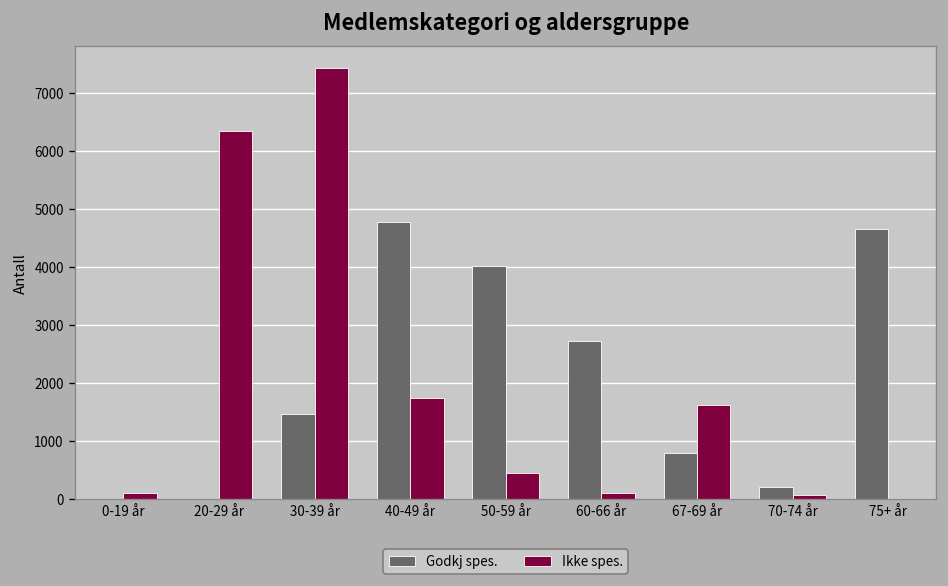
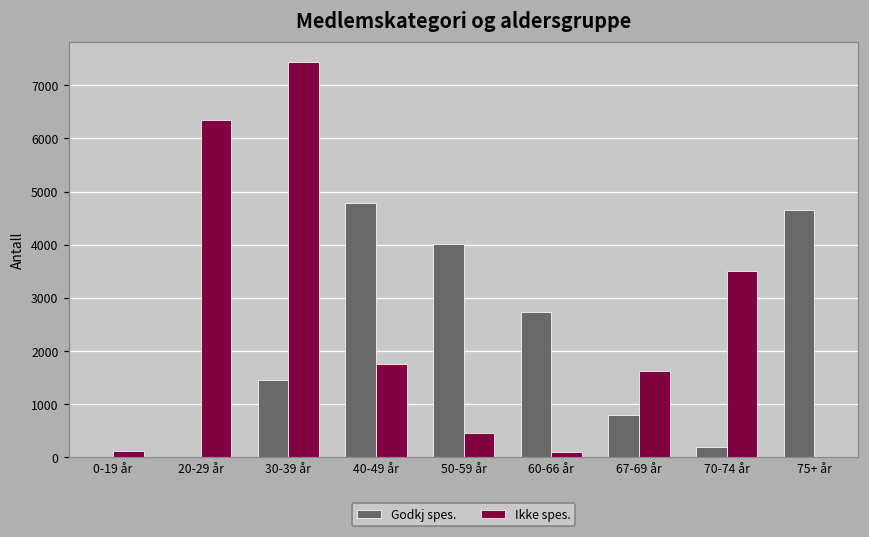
  {
    "Godkj spes.": {
      "0-19 år": 0,
      "20-29 år": 0,
      "30-39 år": 1500,
      "40-49 år": 4800,
      "50-59 år": 4000,
      "60-66 år": 2700,
      "67-69 år": 800,
      "70-74 år": 200,
      "75+ år": 4700
    },
    "Ikke spes.": {
      "0-19 år": 100,
      "20-29 år": 6300,
      "30-39 år": 7400,
      "40-49 år": 1700,
      "50-59 år": 500,
      "60-66 år": 100,
      "67-69 år": 1600,
-     "70-74 år": 100
+     "70-74 år": 3500
    }
  }
